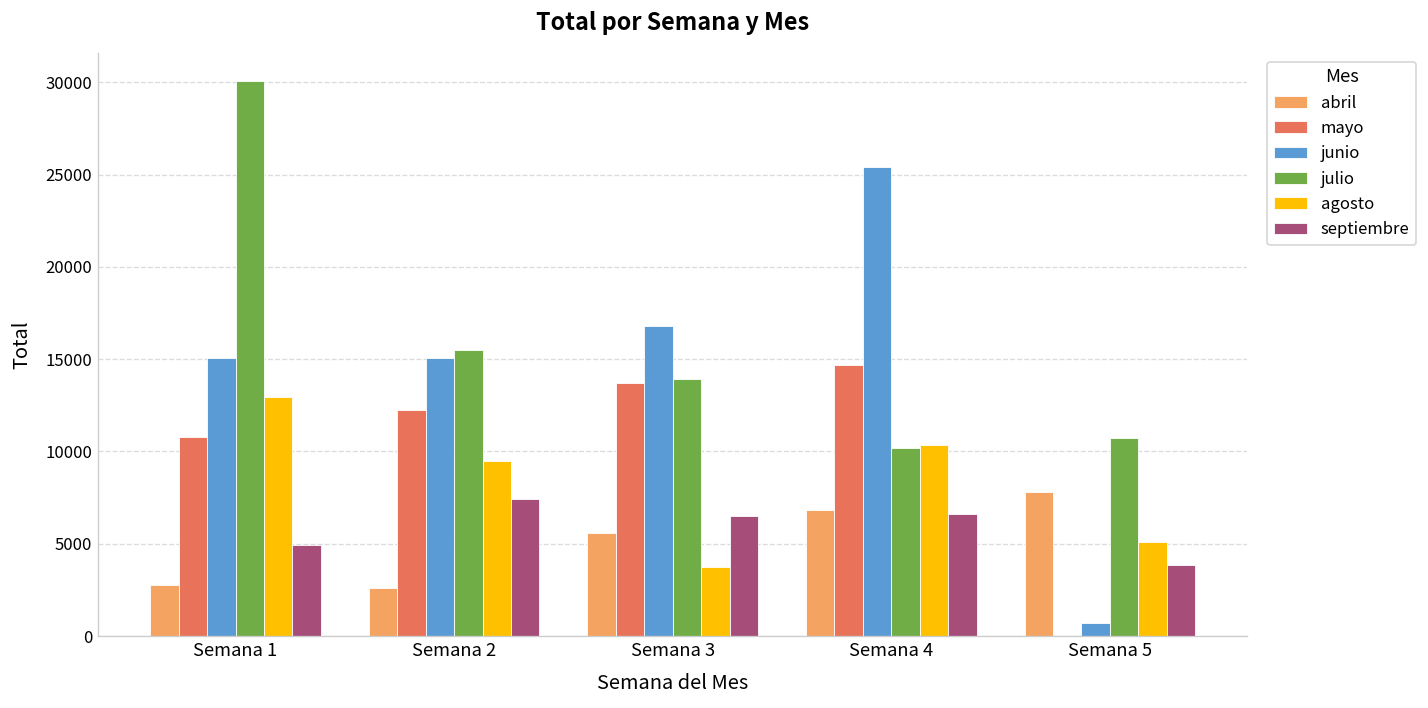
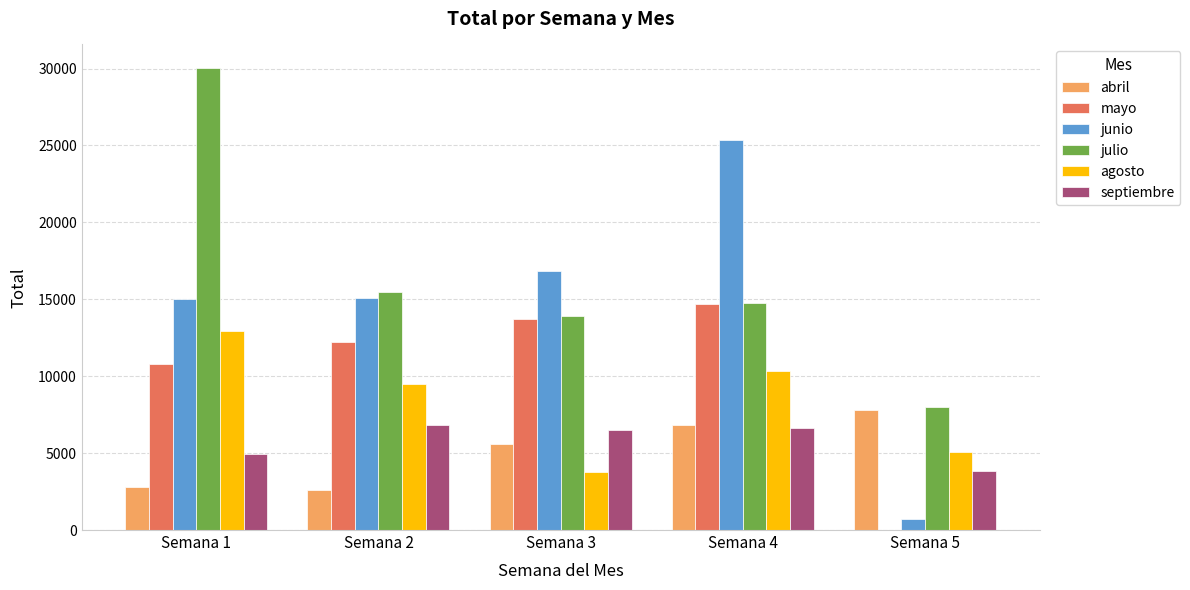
  {
    "junio": {
      "Semana 1": 15000,
      "Semana 2": 15100,
      "Semana 3": 16800,
      "Semana 4": 25400,
      "Semana 5": 700
    },
    "julio": {
      "Semana 1": 30100,
      "Semana 2": 15500,
      "Semana 3": 13900,
-     "Semana 4": 10200,
-     "Semana 5": 10700
+     "Semana 4": 14700,
+     "Semana 5": 8000
    },
    "agosto": {
      "Semana 1": 13000,
      "Semana 2": 9500,
      "Semana 3": 3800,
      "Semana 4": 10300,
      "Semana 5": 5100
    },
    "septiembre": {
      "Semana 1": 4900,
-     "Semana 2": 7400,
+     "Semana 2": 6800,
      "Semana 3": 6500,
      "Semana 4": 6600,
      "Semana 5": 3900
    }
  }
